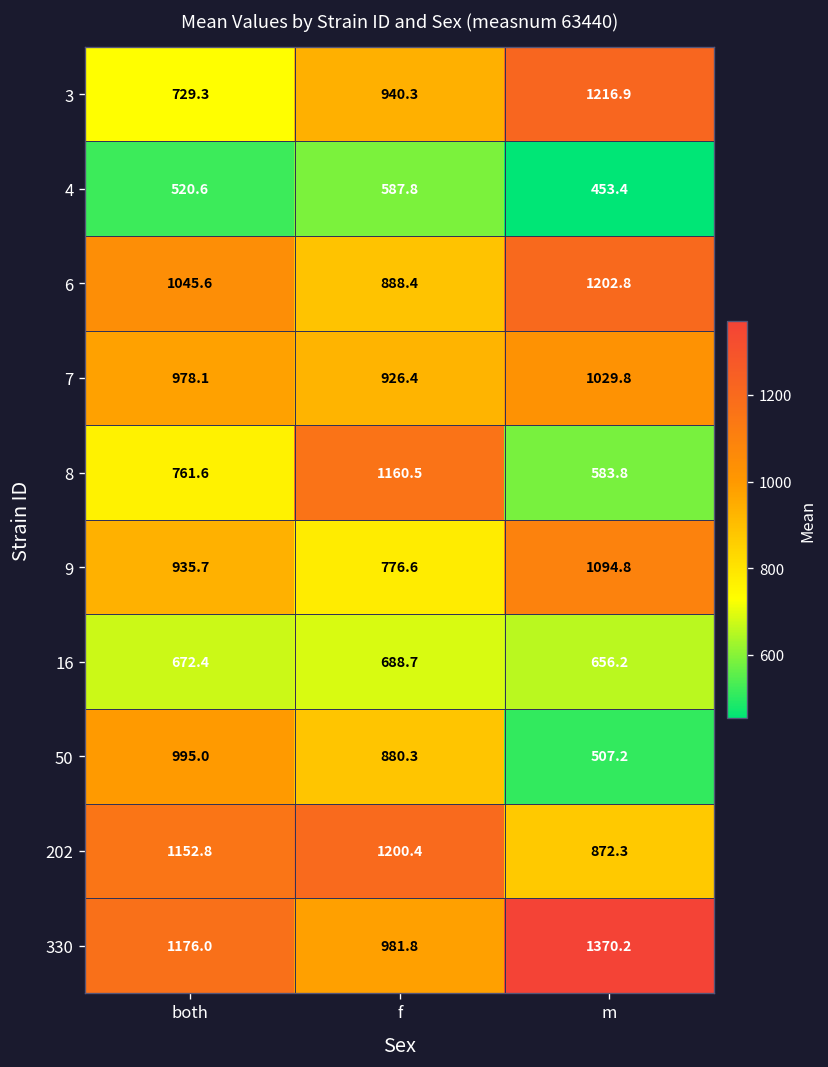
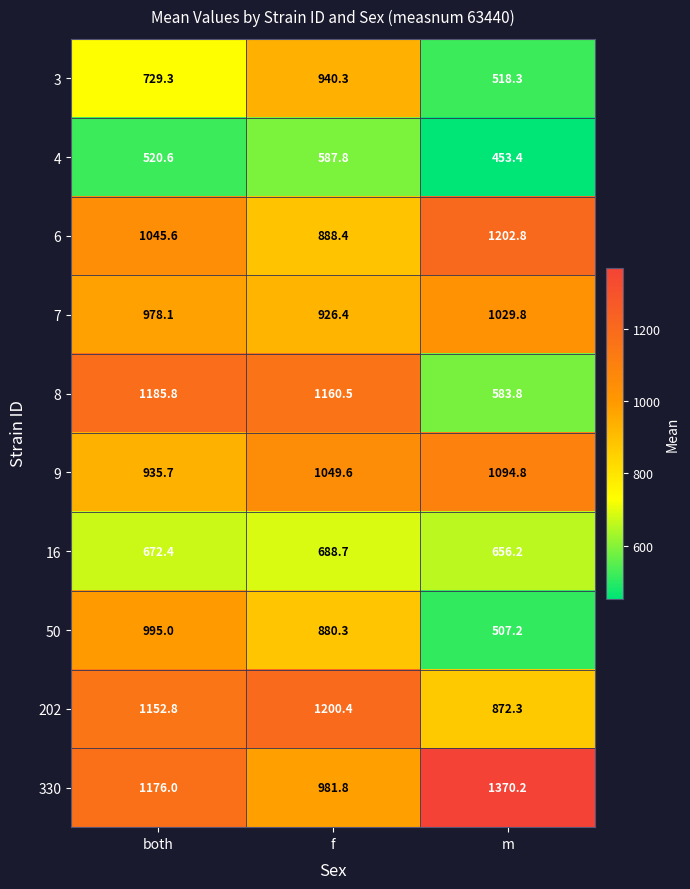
  {
    "3": {
      "both": 729.3,
      "f": 940.3,
-     "m": 1216.9
+     "m": 518.3
    },
    "4": {
      "both": 520.6,
      "f": 587.8,
      "m": 453.4
    },
    "6": {
      "both": 1045.6,
      "f": 888.4,
      "m": 1202.8
    },
    "7": {
      "both": 978.1,
      "f": 926.4,
      "m": 1029.8
    },
    "8": {
-     "both": 761.6,
+     "both": 1185.8,
      "f": 1160.5,
      "m": 583.8
    },
    "9": {
      "both": 935.7,
-     "f": 776.6,
+     "f": 1049.6,
      "m": 1094.8
    },
    "16": {
      "both": 672.4,
      "f": 688.7,
      "m": 656.2
    },
    "50": {
      "both": 995.0,
      "f": 880.3,
      "m": 507.2
    },
    "202": {
      "both": 1152.8,
      "f": 1200.4,
      "m": 872.3
    },
    "330": {
      "both": 1176.0,
      "f": 981.8,
      "m": 1370.2
    }
  }
